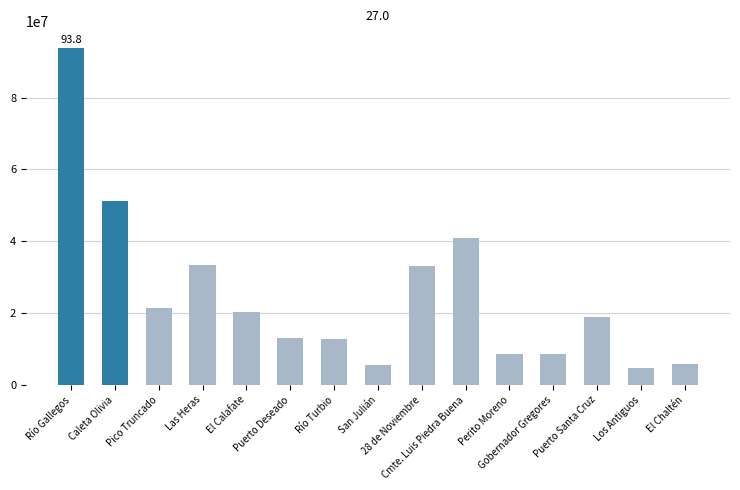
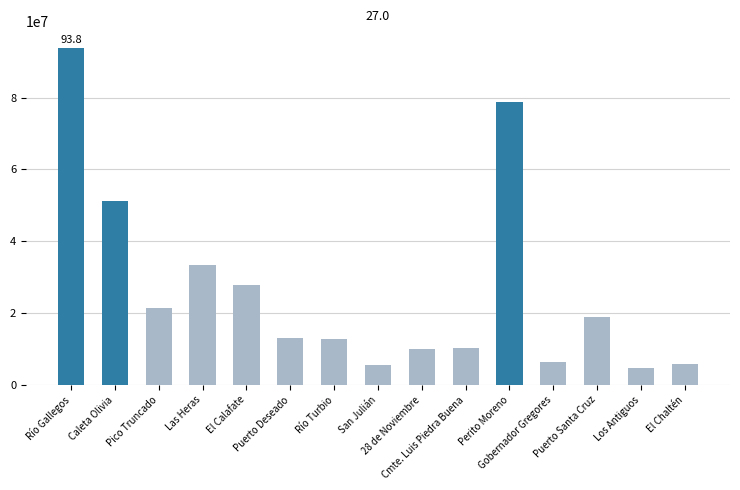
  {
    "Caleta Olivia": 51000000,
    "Pico Truncado": 21000000,
    "Las Heras": 33000000,
-   "El Calafate": 20000000,
+   "El Calafate": 28000000,
    "Puerto Deseado": 13000000,
    "Río Turbio": 13000000,
    "San Julián": 6000000,
-   "28 de Noviembre": 33000000,
-   "Cmte. Luis Piedra Buena": 41000000,
-   "Perito Moreno": 9000000,
-   "Gobernador Gregores": 9000000,
+   "28 de Noviembre": 10000000,
+   "Cmte. Luis Piedra Buena": 10000000,
+   "Perito Moreno": 79000000,
+   "Gobernador Gregores": 6000000,
    "Puerto Santa Cruz": 19000000,
    "Los Antiguos": 5000000,
    "El Chaltén": 6000000
  }
